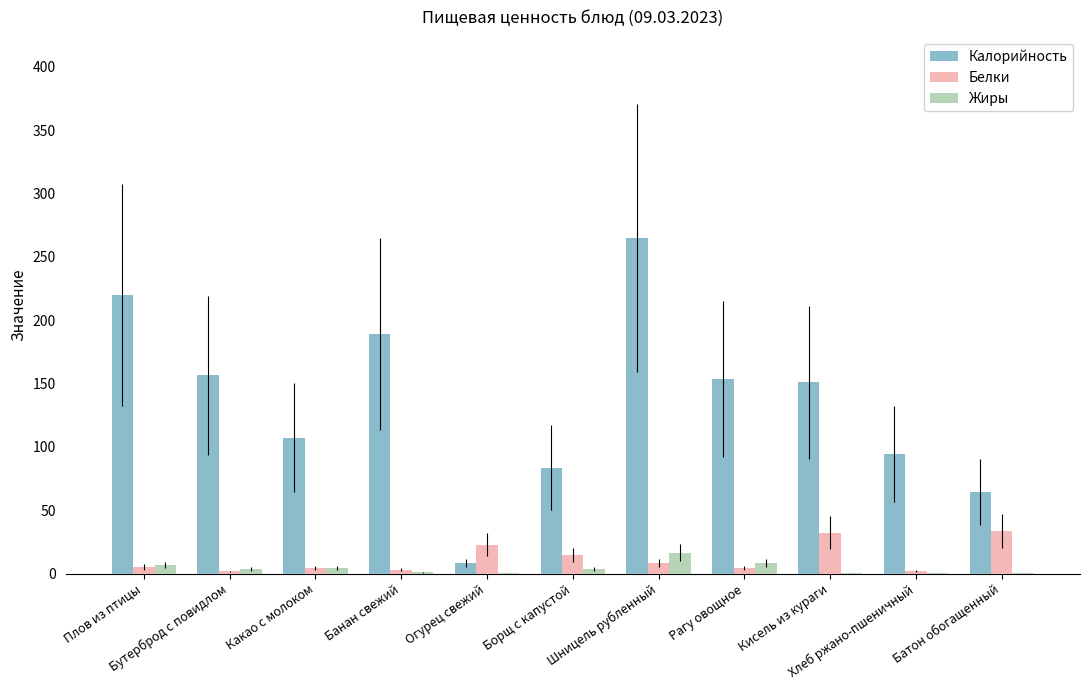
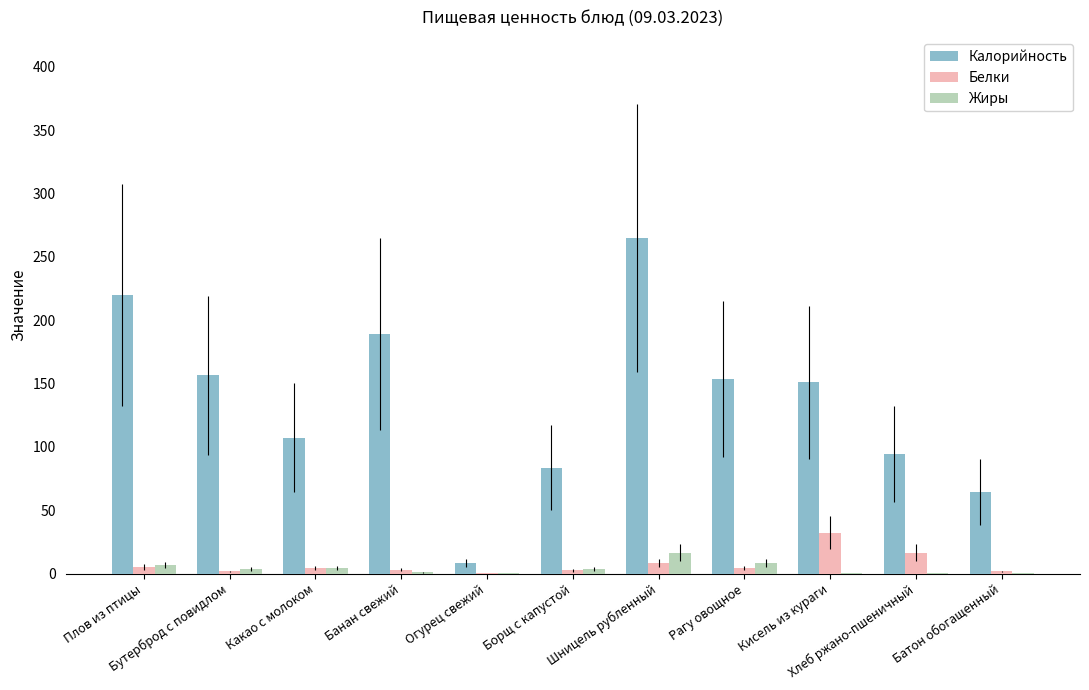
  {
    "Белки": {
      "Плов из птицы": 5,
      "Какао с молоком": 5,
      "Банан свежий": 3,
-     "Огурец свежий": 23,
-     "Борщ с капустой": 15,
+     "Огурец свежий": 0,
+     "Борщ с капустой": 2,
      "Шницель рубленный": 8,
      "Рагу овощное": 4,
      "Кисель из кураги": 32,
-     "Хлеб ржано-пшеничный": 2,
-     "Батон обогащенный": 34
+     "Хлеб ржано-пшеничный": 16,
+     "Батон обогащенный": 2
    }
  }
